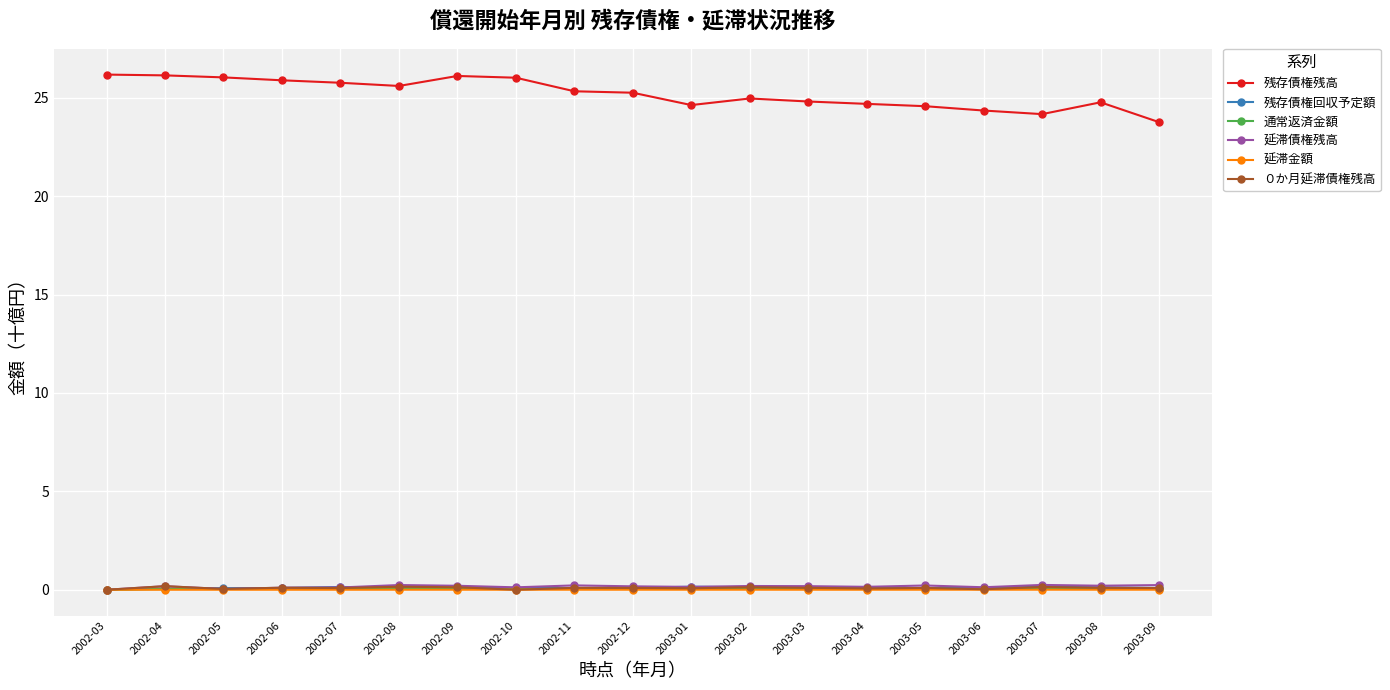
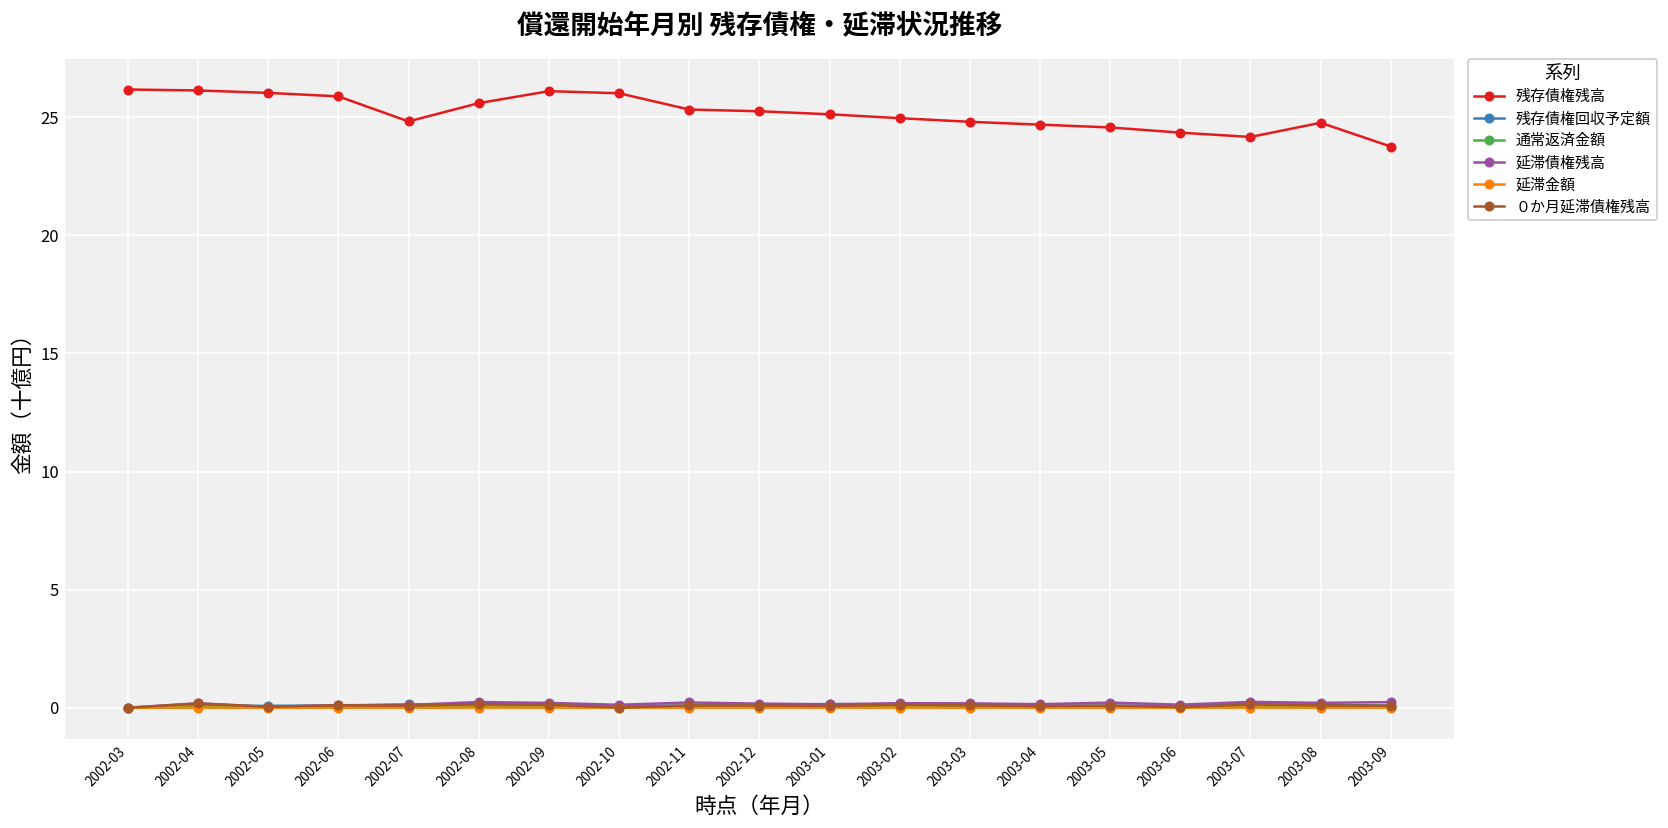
  {
    "残存債権残高": {
      "2002-03": 26.2,
      "2002-04": 26.1,
      "2002-05": 26.0,
      "2002-06": 25.9,
-     "2002-07": 25.8,
+     "2002-07": 24.8,
      "2002-08": 25.6,
      "2002-09": 26.1,
      "2002-10": 26.0,
      "2002-11": 25.3,
      "2002-12": 25.3,
-     "2003-01": 24.6,
+     "2003-01": 25.1,
      "2003-02": 25.0,
      "2003-03": 24.8,
      "2003-04": 24.7,
      "2003-05": 24.6,
      "2003-06": 24.4,
      "2003-07": 24.2,
      "2003-08": 24.8,
      "2003-09": 23.8
    },
    "延滞債権残高": {
      "2003-09": 0.2
    }
  }
